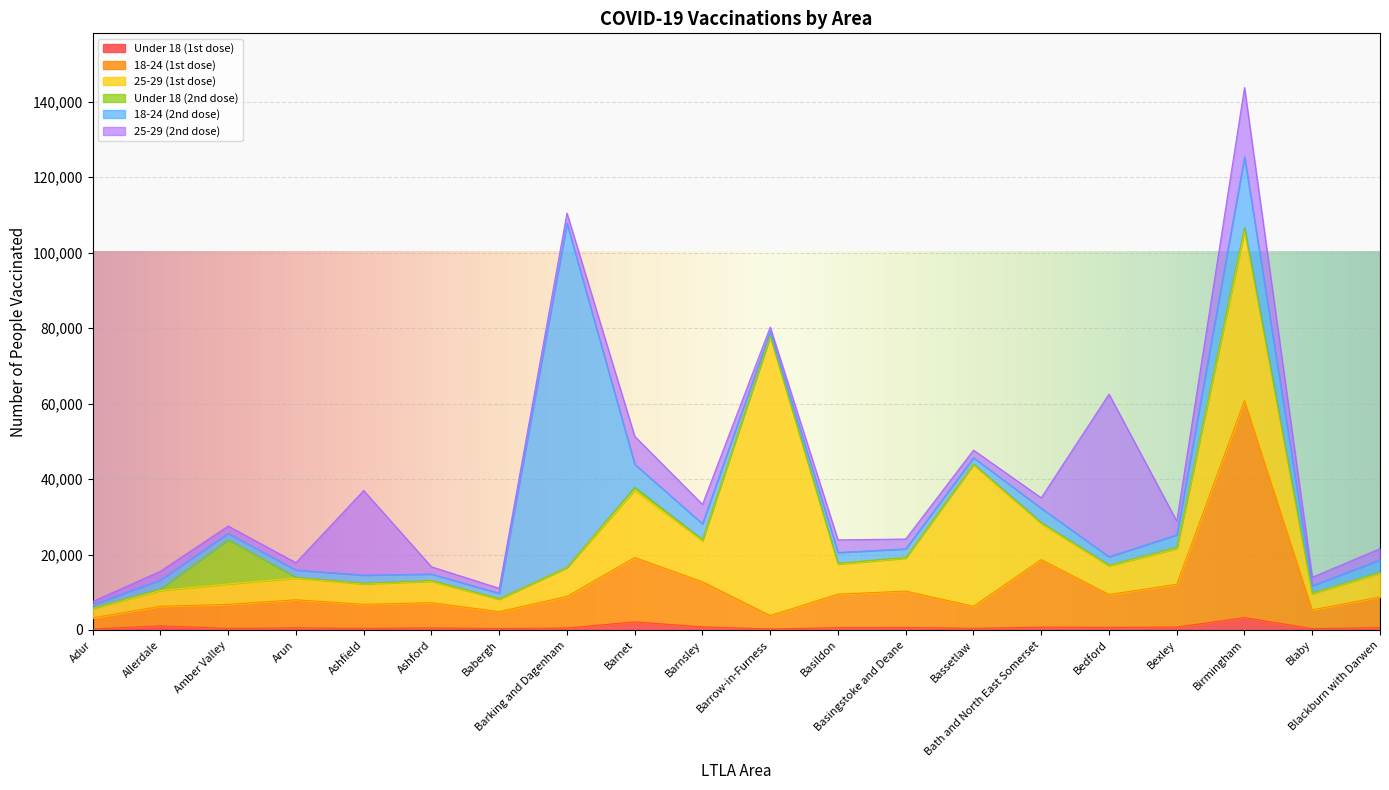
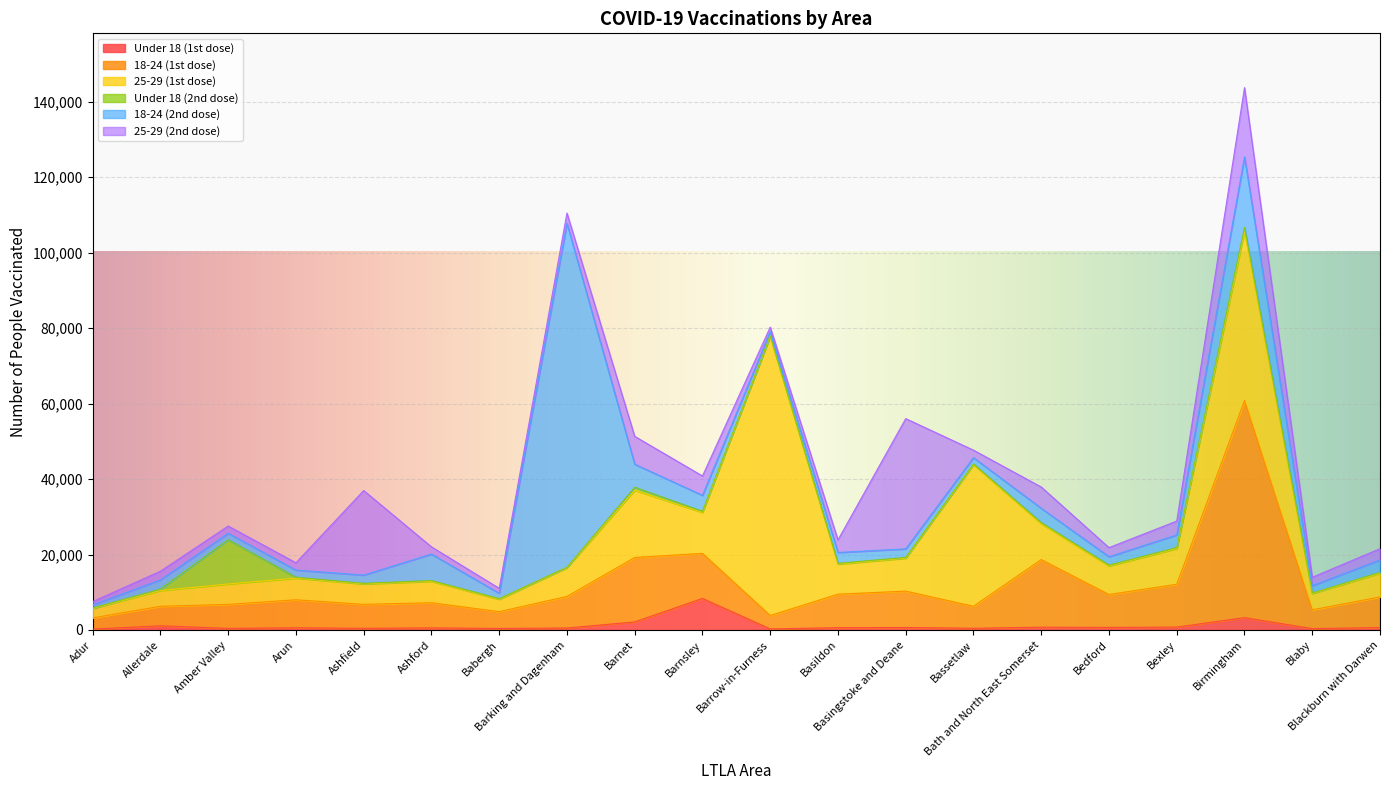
  {
    "Under 18 (1st dose)": {
      "Adur": "0",
      "Allerdale": "1,000",
      "Amber Valley": "0",
      "Arun": "1,000",
      "Ashfield": "0",
      "Ashford": "1,000",
      "Babergh": "0",
      "Barking and Dagenham": "1,000",
      "Barnet": "2,000",
-     "Barnsley": "1,000",
+     "Barnsley": "8,000",
      "Barrow-in-Furness": "0",
      "Basildon": "1,000",
      "Basingstoke and Deane": "1,000",
      "Bassetlaw": "0",
      "Bath and North East Somerset": "1,000",
      "Bedford": "1,000",
      "Bexley": "1,000",
      "Birmingham": "3,000",
      "Blaby": "0",
      "Blackburn with Darwen": "1,000"
    },
    "18-24 (1st dose)": {
      "Adur": "3,000",
      "Allerdale": "5,000",
      "Amber Valley": "6,000",
      "Arun": "7,000",
      "Ashfield": "6,000",
      "Ashford": "7,000",
      "Babergh": "4,000",
      "Barking and Dagenham": "8,000",
      "Barnet": "17,000",
      "Barnsley": "12,000",
      "Barrow-in-Furness": "4,000",
      "Basildon": "9,000",
      "Basingstoke and Deane": "10,000",
      "Bassetlaw": "6,000",
      "Bath and North East Somerset": "18,000",
      "Bedford": "9,000",
      "Bexley": "11,000",
      "Birmingham": "58,000",
      "Blaby": "5,000",
      "Blackburn with Darwen": "8,000"
    },
    "25-29 (1st dose)": {
      "Amber Valley": "5,000",
      "Barnet": "18,000",
      "Birmingham": "45,000"
    },
    "Under 18 (2nd dose)": {
      "Amber Valley": "12,000",
      "Barnet": "1,000",
      "Birmingham": "1,000"
    },
    "18-24 (2nd dose)": {
      "Adur": "1,000",
      "Allerdale": "2,000",
      "Amber Valley": "2,000",
      "Arun": "2,000",
      "Ashfield": "2,000",
-     "Ashford": "2,000",
+     "Ashford": "7,000",
      "Babergh": "1,000",
      "Barking and Dagenham": "91,000",
      "Barnet": "6,000",
      "Barnsley": "4,000",
      "Barrow-in-Furness": "1,000",
      "Basildon": "3,000",
      "Basingstoke and Deane": "2,000",
      "Bassetlaw": "2,000",
      "Bath and North East Somerset": "4,000",
      "Bedford": "2,000",
      "Bexley": "3,000",
      "Birmingham": "19,000",
      "Blaby": "2,000",
      "Blackburn with Darwen": "3,000"
    },
    "25-29 (2nd dose)": {
      "Adur": "1,000",
      "Allerdale": "2,000",
      "Amber Valley": "2,000",
      "Arun": "2,000",
      "Ashfield": "22,000",
      "Ashford": "2,000",
      "Babergh": "1,000",
      "Barking and Dagenham": "3,000",
      "Barnet": "7,000",
      "Barnsley": "5,000",
      "Barrow-in-Furness": "1,000",
      "Basildon": "3,000",
-     "Basingstoke and Deane": "3,000",
+     "Basingstoke and Deane": "35,000",
      "Bassetlaw": "2,000",
-     "Bath and North East Somerset": "3,000",
-     "Bedford": "43,000",
+     "Bath and North East Somerset": "6,000",
+     "Bedford": "2,000",
      "Bexley": "4,000",
      "Birmingham": "18,000",
      "Blaby": "2,000",
      "Blackburn with Darwen": "3,000"
    }
  }
